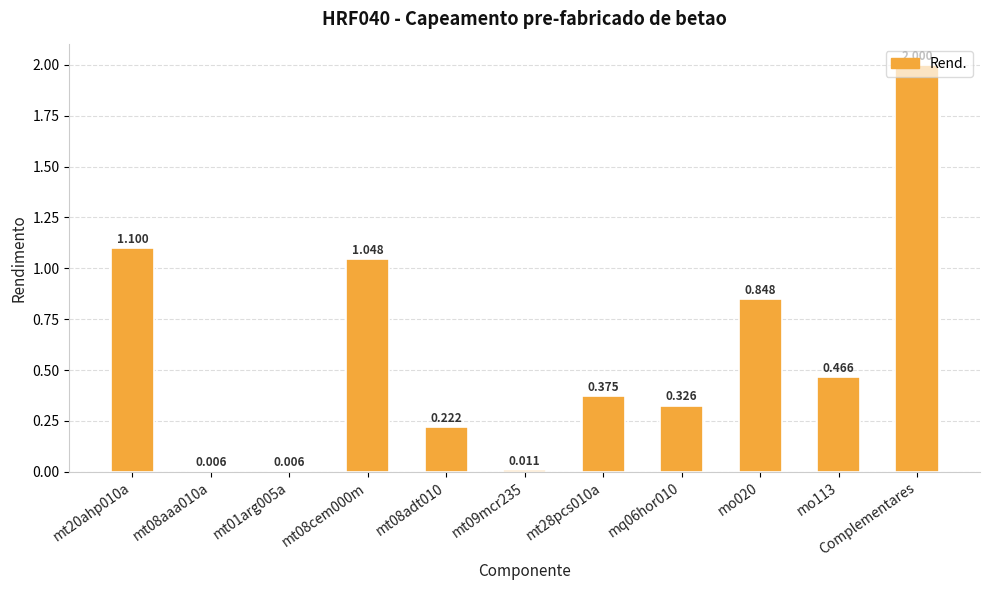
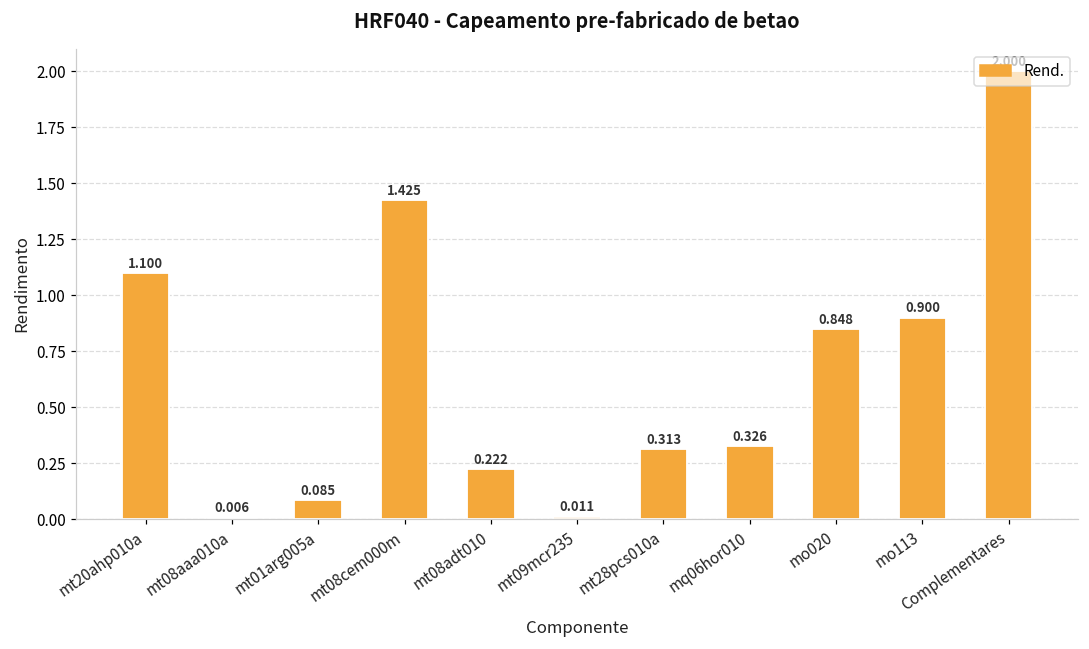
  {
    "mt20ahp010a": 1.100,
    "mt08aaa010a": 0.006,
-   "mt01arg005a": 0.006,
-   "mt08cem000m": 1.048,
+   "mt01arg005a": 0.085,
+   "mt08cem000m": 1.425,
    "mt08adt010": 0.222,
    "mt09mcr235": 0.011,
-   "mt28pcs010a": 0.375,
+   "mt28pcs010a": 0.313,
    "mq06hor010": 0.326,
    "mo020": 0.848,
-   "mo113": 0.466
+   "mo113": 0.900
  }
